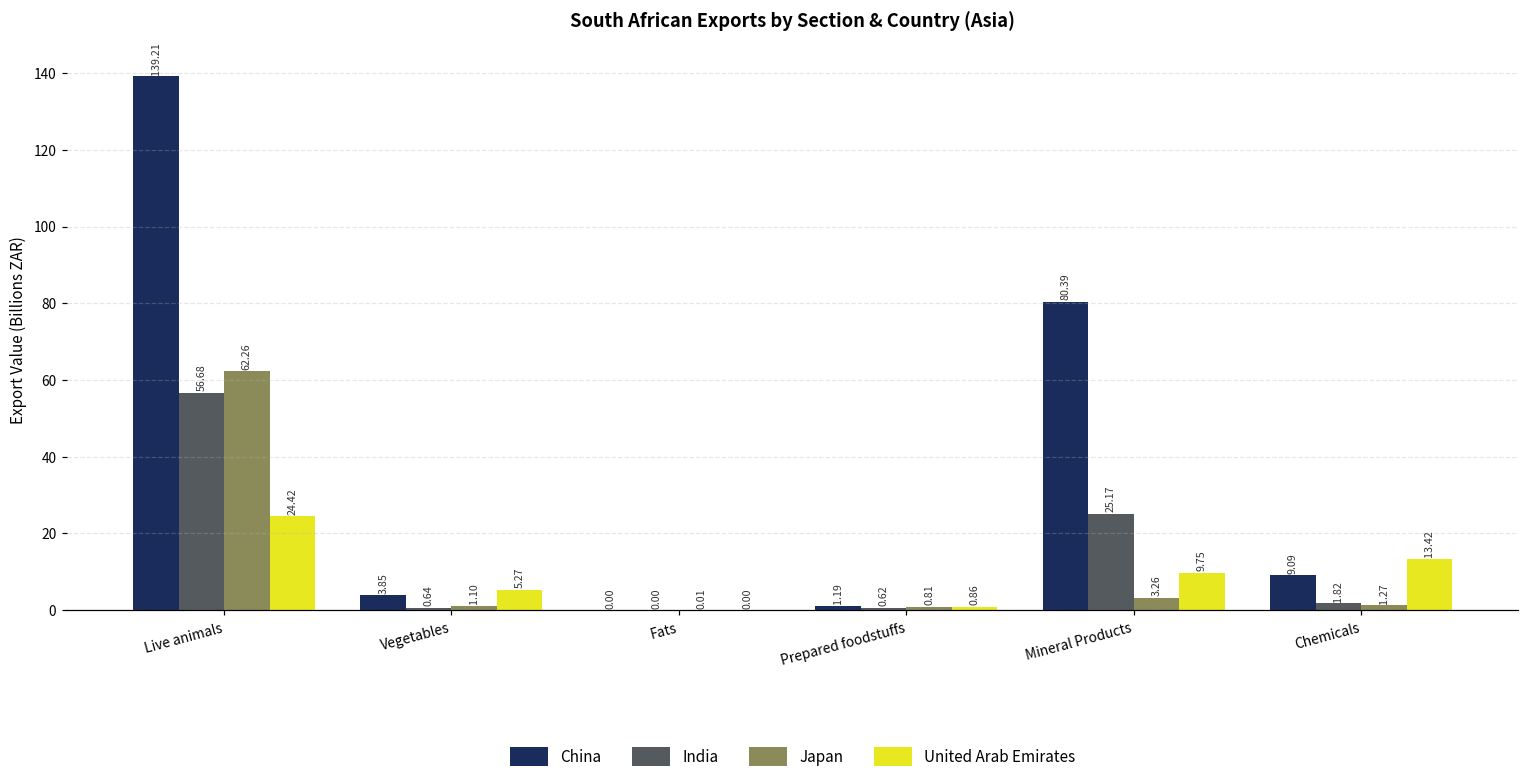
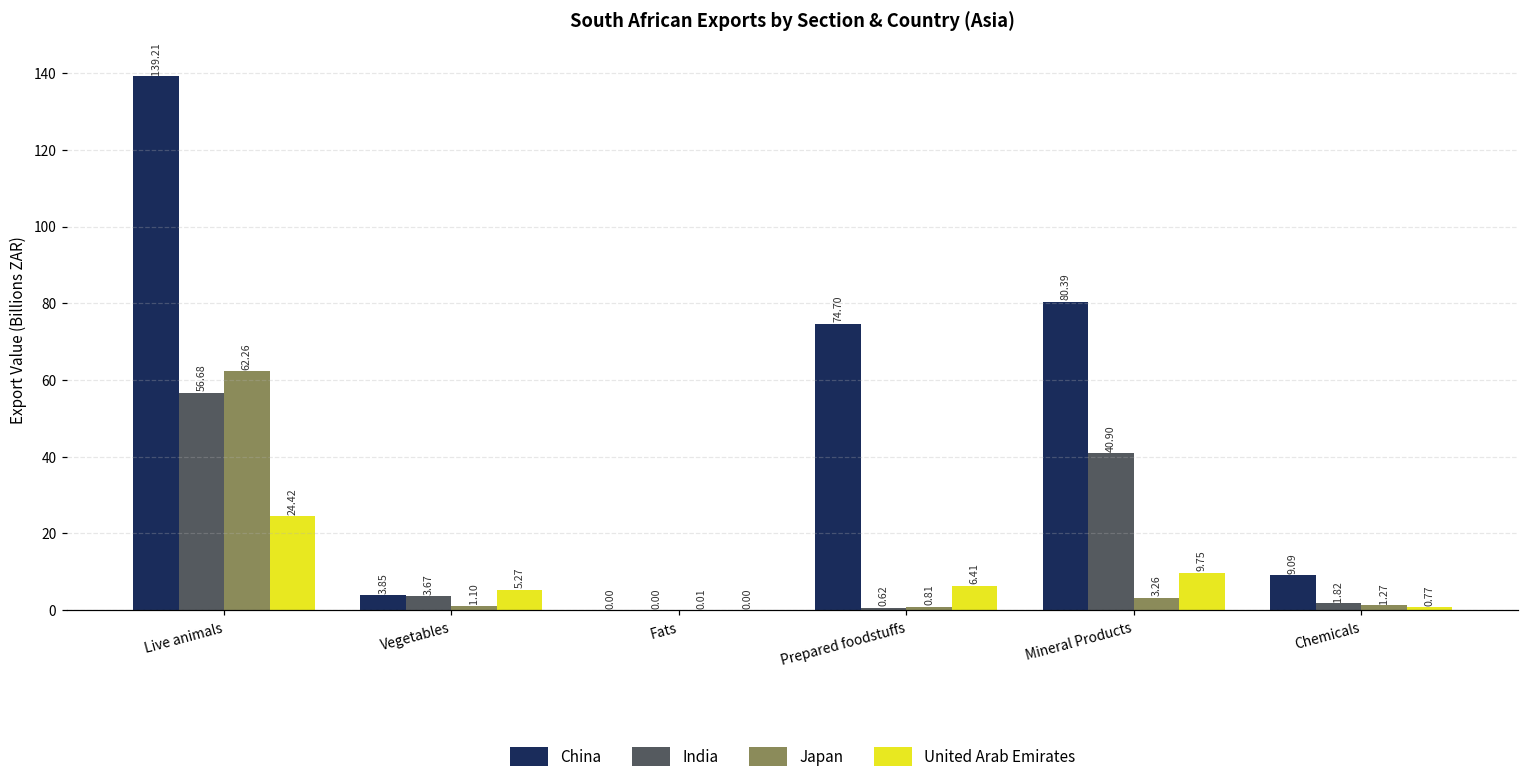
  {
    "China": {
      "Live animals": 139.21,
      "Vegetables": 3.85,
      "Fats": 0.00,
-     "Prepared foodstuffs": 1.19,
+     "Prepared foodstuffs": 74.70,
      "Mineral Products": 80.39,
      "Chemicals": 9.09
    },
    "India": {
      "Live animals": 56.68,
-     "Vegetables": 0.64,
+     "Vegetables": 3.67,
      "Fats": 0.00,
      "Prepared foodstuffs": 0.62,
-     "Mineral Products": 25.17,
+     "Mineral Products": 40.90,
      "Chemicals": 1.82
    },
    "Japan": {
      "Live animals": 62.26,
      "Vegetables": 1.10,
      "Fats": 0.01,
      "Prepared foodstuffs": 0.81,
      "Mineral Products": 3.26,
      "Chemicals": 1.27
    },
    "United Arab Emirates": {
      "Live animals": 24.42,
      "Vegetables": 5.27,
      "Fats": 0.00,
-     "Prepared foodstuffs": 0.86,
+     "Prepared foodstuffs": 6.41,
      "Mineral Products": 9.75,
-     "Chemicals": 13.42
+     "Chemicals": 0.77
    }
  }
